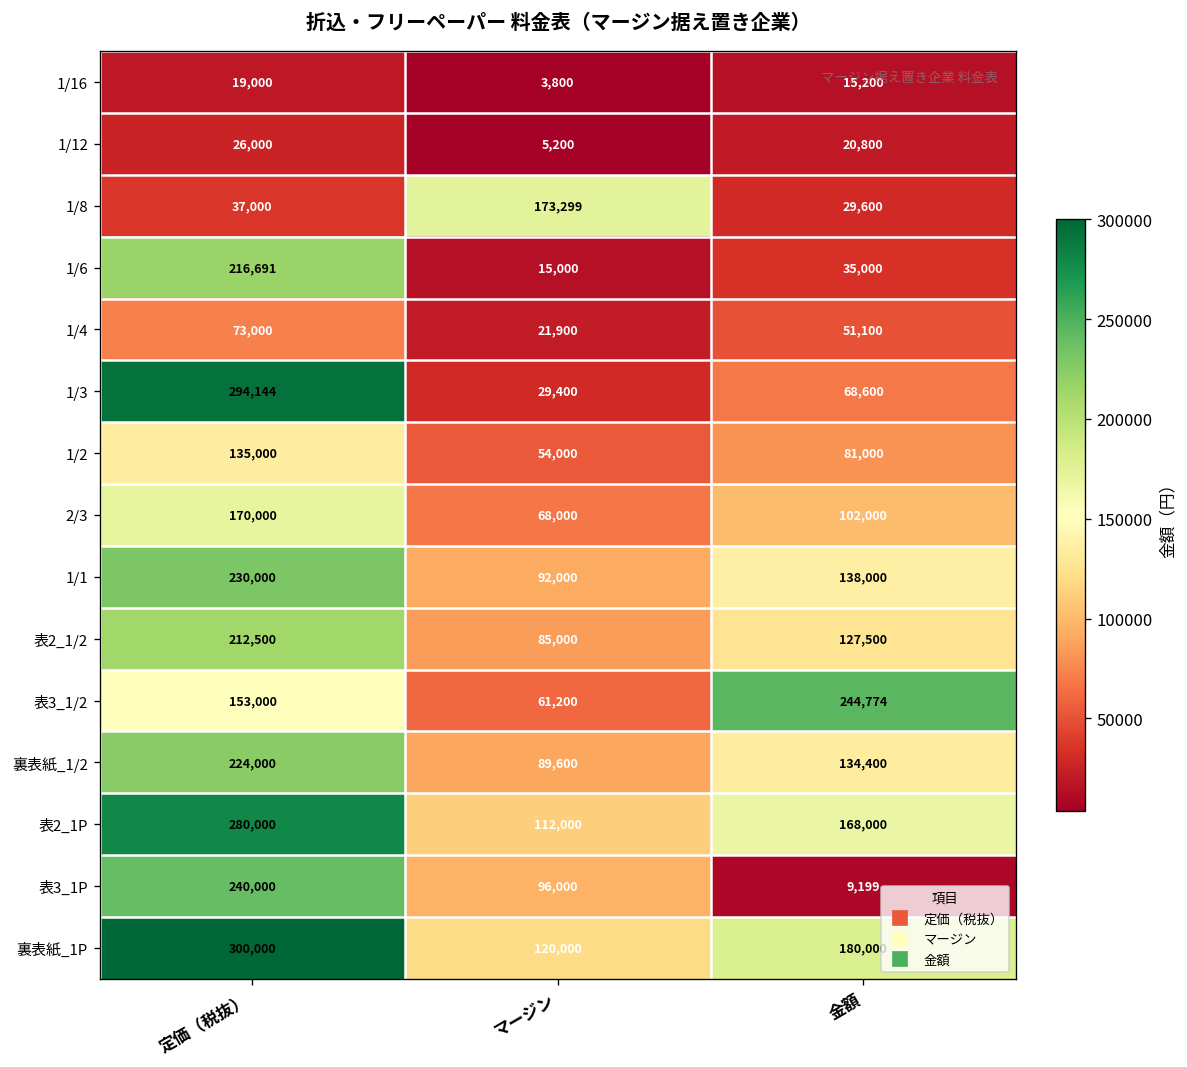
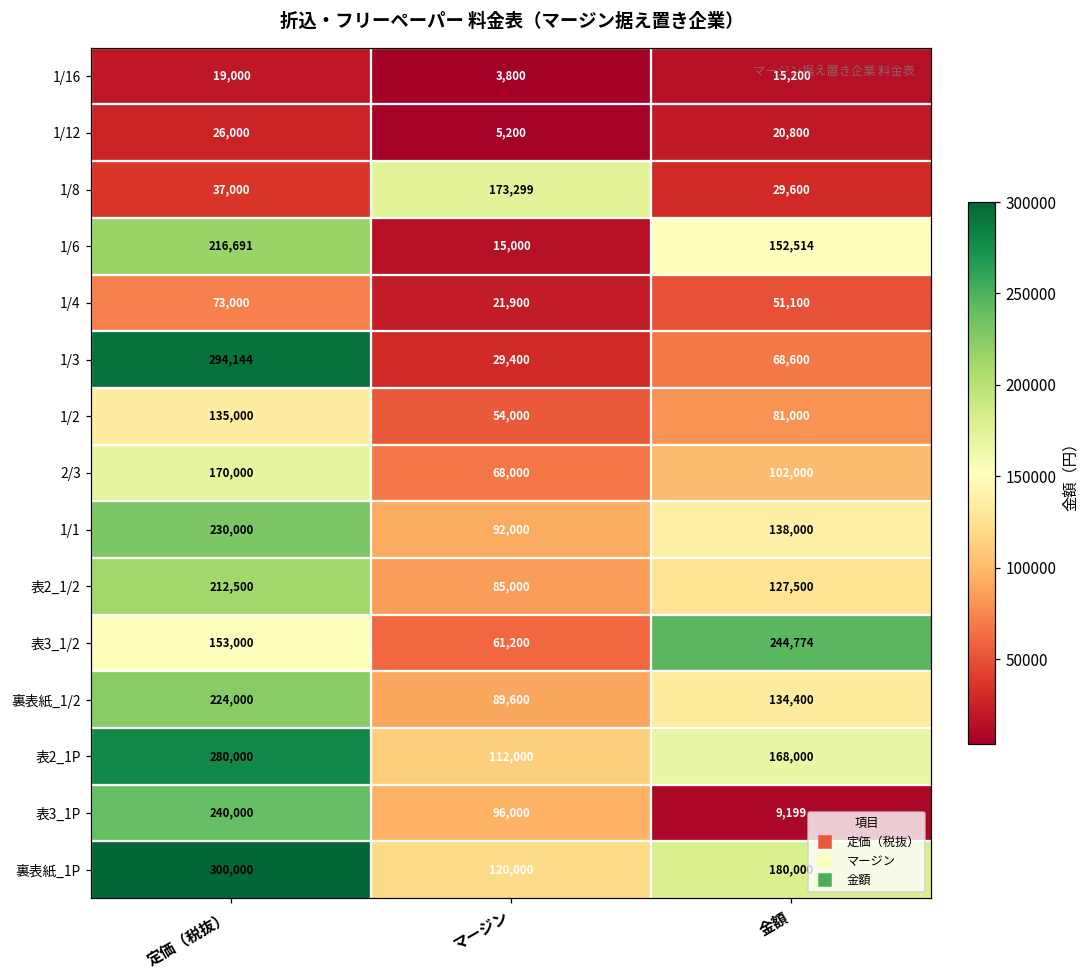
  {
    "1/16": {
      "定価（税抜）": "19,000",
      "マージン": "3,800"
    },
    "1/12": {
      "定価（税抜）": "26,000",
      "マージン": "5,200",
      "金額": "20,800"
    },
    "1/8": {
      "定価（税抜）": "37,000",
      "マージン": "173,299",
      "金額": "29,600"
    },
    "1/6": {
      "定価（税抜）": "216,691",
      "マージン": "15,000",
-     "金額": "35,000"
+     "金額": "152,514"
    },
    "1/4": {
      "定価（税抜）": "73,000",
      "マージン": "21,900",
      "金額": "51,100"
    },
    "1/3": {
      "定価（税抜）": "294,144",
      "マージン": "29,400",
      "金額": "68,600"
    },
    "1/2": {
      "定価（税抜）": "135,000",
      "マージン": "54,000",
      "金額": "81,000"
    },
    "2/3": {
      "定価（税抜）": "170,000",
      "マージン": "68,000",
      "金額": "102,000"
    },
    "1/1": {
      "定価（税抜）": "230,000",
      "マージン": "92,000",
      "金額": "138,000"
    },
    "表2_1/2": {
      "定価（税抜）": "212,500",
      "マージン": "85,000",
      "金額": "127,500"
    },
    "表3_1/2": {
      "定価（税抜）": "153,000",
      "マージン": "61,200",
      "金額": "244,774"
    },
    "裏表紙_1/2": {
      "定価（税抜）": "224,000",
      "マージン": "89,600",
      "金額": "134,400"
    },
    "表2_1P": {
      "定価（税抜）": "280,000",
      "マージン": "112,000",
      "金額": "168,000"
    },
    "表3_1P": {
      "定価（税抜）": "240,000",
      "マージン": "96,000",
      "金額": "9,199"
    },
    "裏表紙_1P": {
      "定価（税抜）": "300,000",
      "マージン": "120,000"
    }
  }
